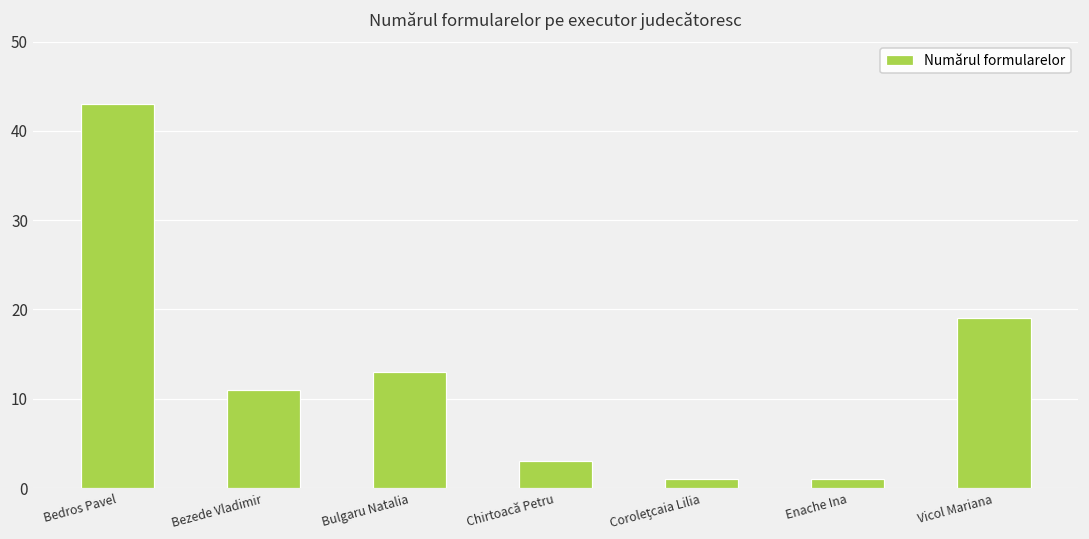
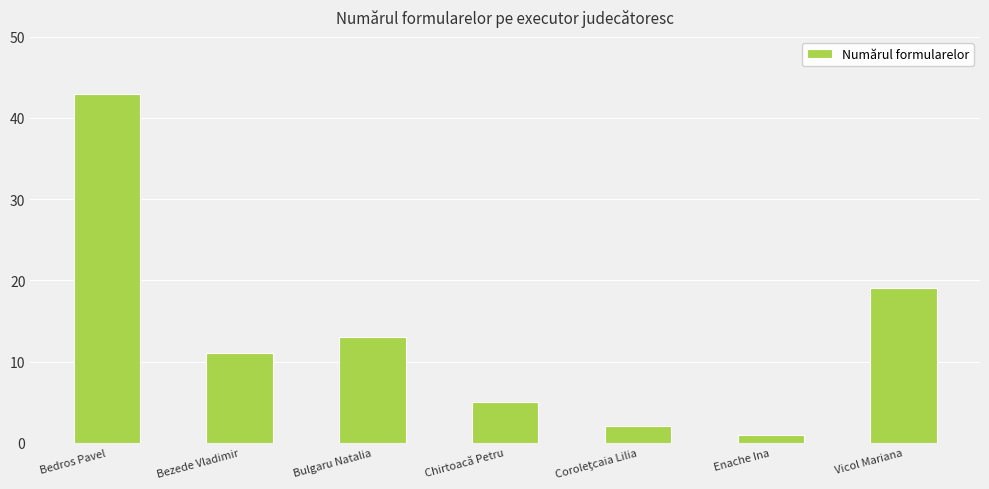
  {
    "Bedros Pavel": 43,
    "Bezede Vladimir": 11,
    "Bulgaru Natalia": 13,
-   "Chirtoacă Petru": 3,
-   "Coroleţcaia Lilia": 1,
+   "Chirtoacă Petru": 5,
+   "Coroleţcaia Lilia": 2,
    "Enache Ina": 1,
    "Vicol Mariana": 19
  }
